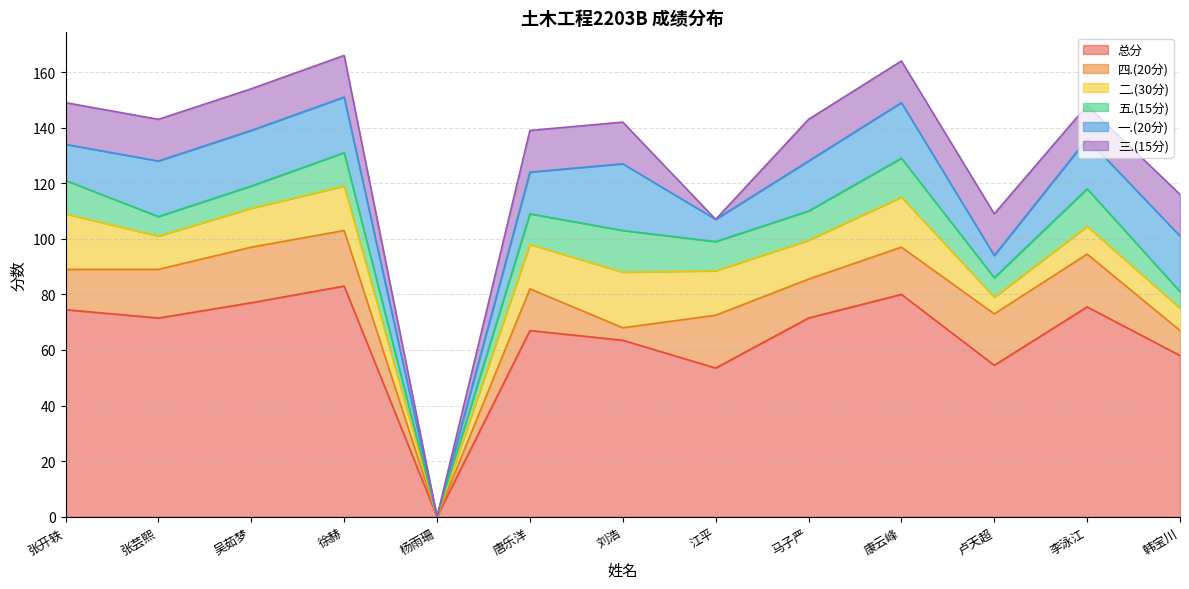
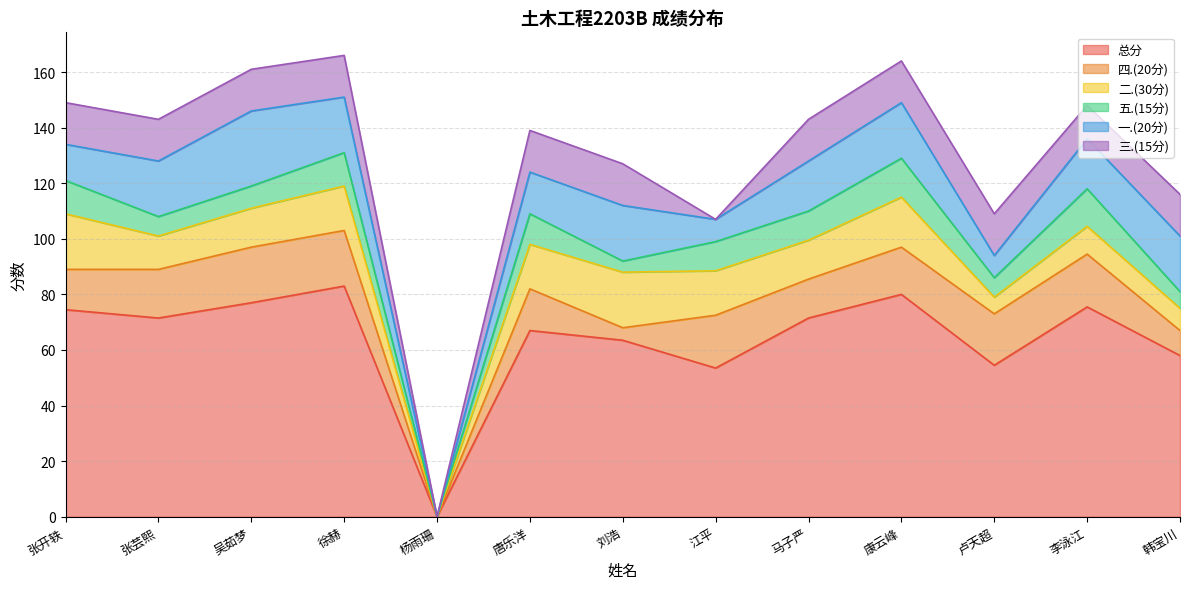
  {
    "二.(30分)": {
      "张开轶": 20,
      "张芸熙": 12,
      "吴茹梦": 14,
      "徐赫": 16,
      "唐乐洋": 16,
      "刘浩": 20,
      "江平": 16,
      "马子严": 14,
      "康云峰": 18,
      "卢天超": 6,
      "李泳江": 10,
      "韩宝川": 8
    },
    "五.(15分)": {
      "张开轶": 12,
      "张芸熙": 7,
      "吴茹梦": 8,
      "徐赫": 12,
      "唐乐洋": 11,
-     "刘浩": 15,
+     "刘浩": 4,
      "江平": 11,
      "马子严": 11,
      "康云峰": 14,
      "卢天超": 7,
      "李泳江": 14,
      "韩宝川": 6
    },
    "一.(20分)": {
      "张开轶": 13,
      "张芸熙": 20,
-     "吴茹梦": 20,
+     "吴茹梦": 27,
      "徐赫": 20,
      "唐乐洋": 15,
-     "刘浩": 24,
+     "刘浩": 20,
      "马子严": 18,
      "康云峰": 20,
      "卢天超": 8,
      "韩宝川": 20
    },
    "三.(15分)": {
      "张开轶": 15,
      "张芸熙": 15,
      "吴茹梦": 15,
      "徐赫": 15,
      "唐乐洋": 15,
      "刘浩": 15,
      "马子严": 15,
      "康云峰": 15,
      "卢天超": 15,
      "韩宝川": 15
    }
  }
